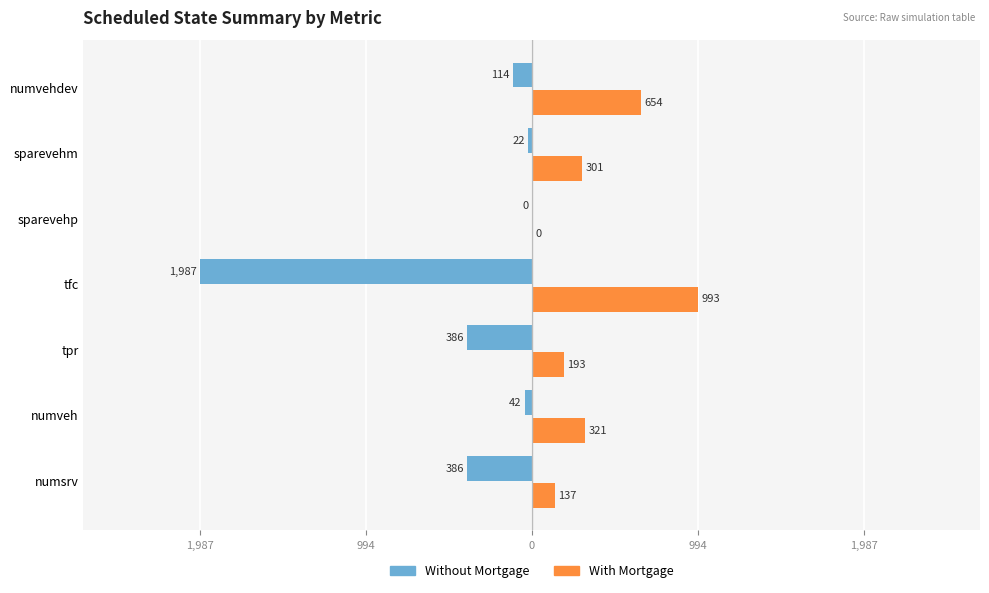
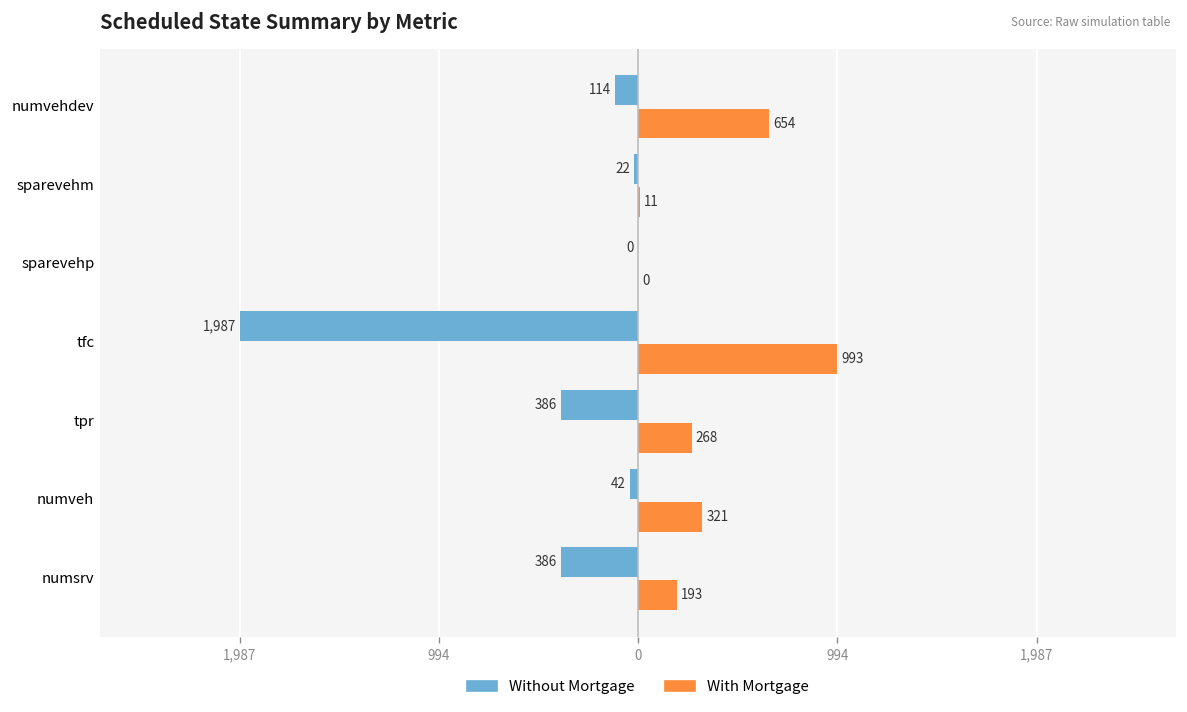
  {
    "Without Mortgage": {
      "numvehdev": 114,
      "sparevehm": 22,
      "sparevehp": 0,
      "numveh": 42
    },
    "With Mortgage": {
      "numvehdev": 654,
-     "sparevehm": 301,
+     "sparevehm": 11,
      "sparevehp": 0,
      "tfc": 993,
-     "tpr": 193,
+     "tpr": 268,
      "numveh": 321,
-     "numsrv": 137
+     "numsrv": 193
    }
  }
